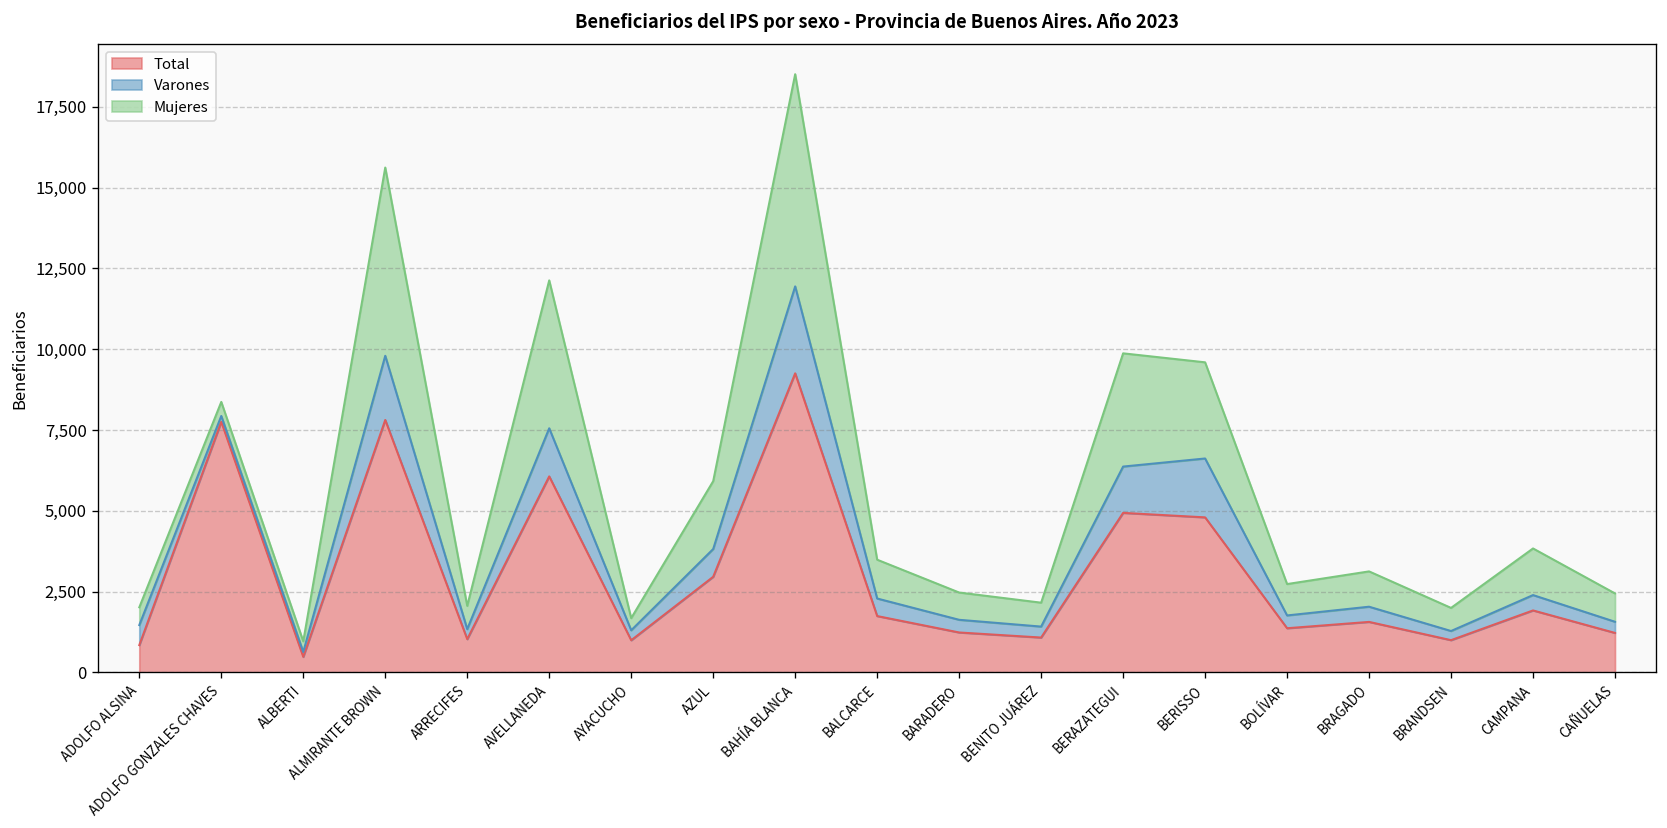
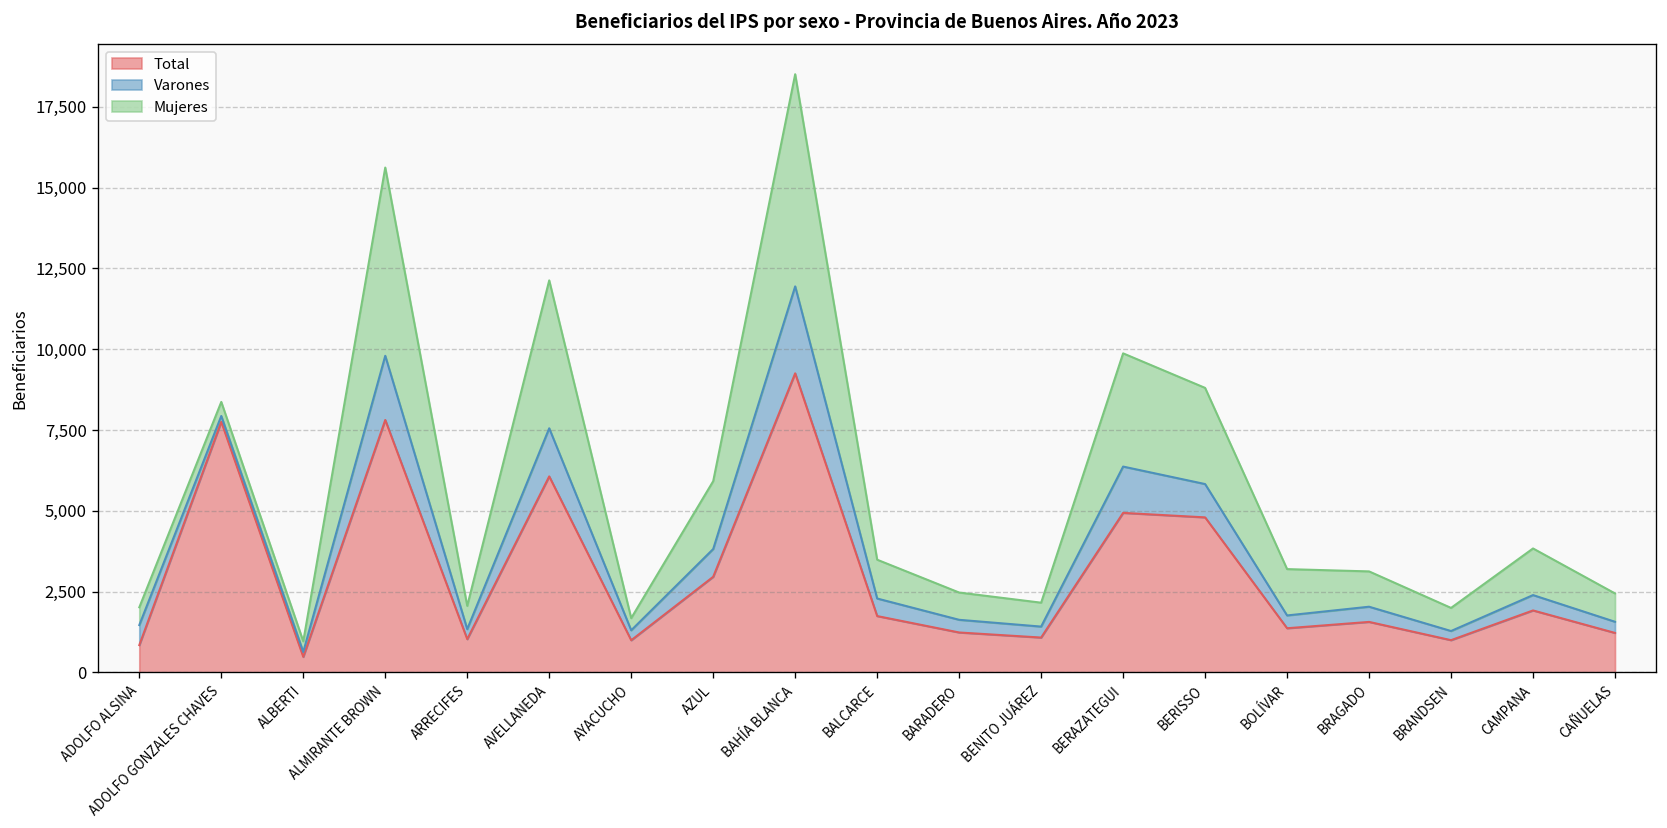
  {
    "Total": {
      "ADOLFO ALSINA": "800",
      "ADOLFO GONZALES CHAVES": "7,800",
      "ALBERTI": "500",
      "ALMIRANTE BROWN": "7,800",
      "ARRECIFES": "1,000",
      "AVELLANEDA": "6,100",
      "AYACUCHO": "1,000",
      "AZUL": "3,000",
      "BAHÍA BLANCA": "9,300",
      "BALCARCE": "1,700",
      "BARADERO": "1,200",
      "BENITO JUÁREZ": "1,100",
      "BERAZATEGUI": "4,900",
      "BERISSO": "4,800",
      "BOLÍVAR": "1,400",
      "BRAGADO": "1,600",
      "BRANDSEN": "1,000",
      "CAMPANA": "1,900",
      "CAÑUELAS": "1,200"
    },
    "Varones": {
      "ADOLFO ALSINA": "600",
      "ADOLFO GONZALES CHAVES": "200",
      "ALBERTI": "200",
      "ALMIRANTE BROWN": "2,000",
      "ARRECIFES": "300",
      "AVELLANEDA": "1,500",
      "AYACUCHO": "300",
      "AZUL": "900",
      "BAHÍA BLANCA": "2,700",
      "BALCARCE": "500",
      "BARADERO": "400",
      "BENITO JUÁREZ": "300",
      "BERAZATEGUI": "1,400",
-     "BERISSO": "1,800",
+     "BERISSO": "1,000",
      "BOLÍVAR": "400",
      "BRAGADO": "500",
      "BRANDSEN": "300",
      "CAMPANA": "500",
      "CAÑUELAS": "300"
    },
    "Mujeres": {
      "ADOLFO ALSINA": "600",
      "ADOLFO GONZALES CHAVES": "400",
      "ALBERTI": "300",
      "ALMIRANTE BROWN": "5,800",
      "ARRECIFES": "700",
      "AVELLANEDA": "4,600",
      "AYACUCHO": "400",
      "AZUL": "2,100",
      "BAHÍA BLANCA": "6,600",
      "BALCARCE": "1,200",
      "BARADERO": "800",
      "BENITO JUÁREZ": "700",
      "BERAZATEGUI": "3,500",
      "BERISSO": "3,000",
-     "BOLÍVAR": "1,000",
+     "BOLÍVAR": "1,400",
      "BRAGADO": "1,100",
      "BRANDSEN": "700",
      "CAMPANA": "1,400",
      "CAÑUELAS": "900"
    }
  }
